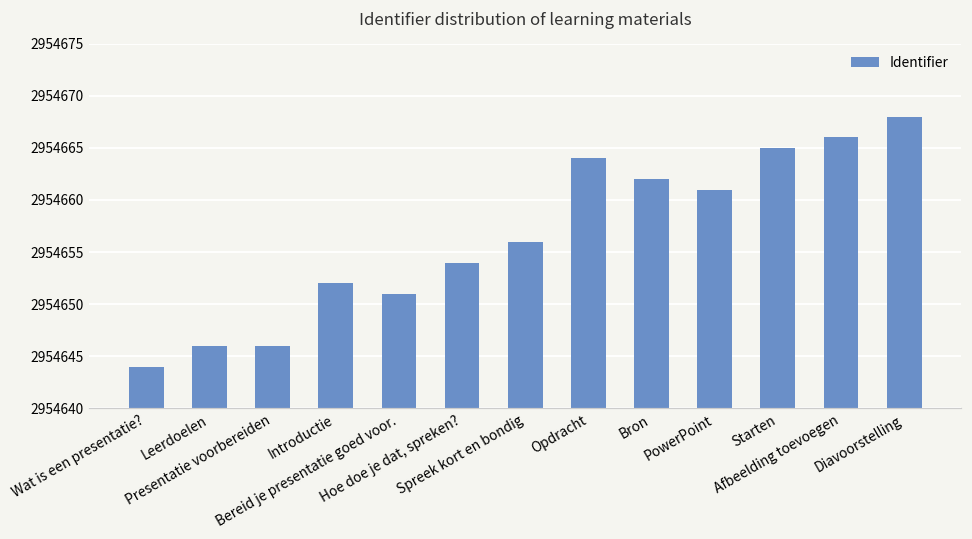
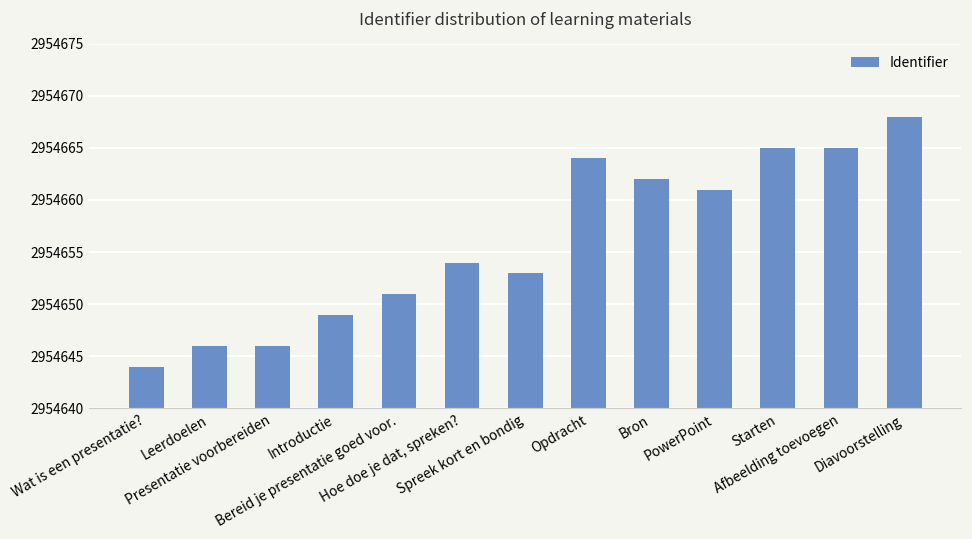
  {
    "Wat is een presentatie?": 2954644,
    "Leerdoelen": 2954646,
    "Presentatie voorbereiden": 2954646,
-   "Introductie": 2954652,
+   "Introductie": 2954649,
    "Bereid je presentatie goed voor.": 2954651,
    "Hoe doe je dat, spreken?": 2954654,
-   "Spreek kort en bondig": 2954656,
+   "Spreek kort en bondig": 2954653,
    "Opdracht": 2954664,
    "Bron": 2954662,
    "PowerPoint": 2954661,
    "Starten": 2954665,
-   "Afbeelding toevoegen": 2954666,
+   "Afbeelding toevoegen": 2954665,
    "Diavoorstelling": 2954668
  }
